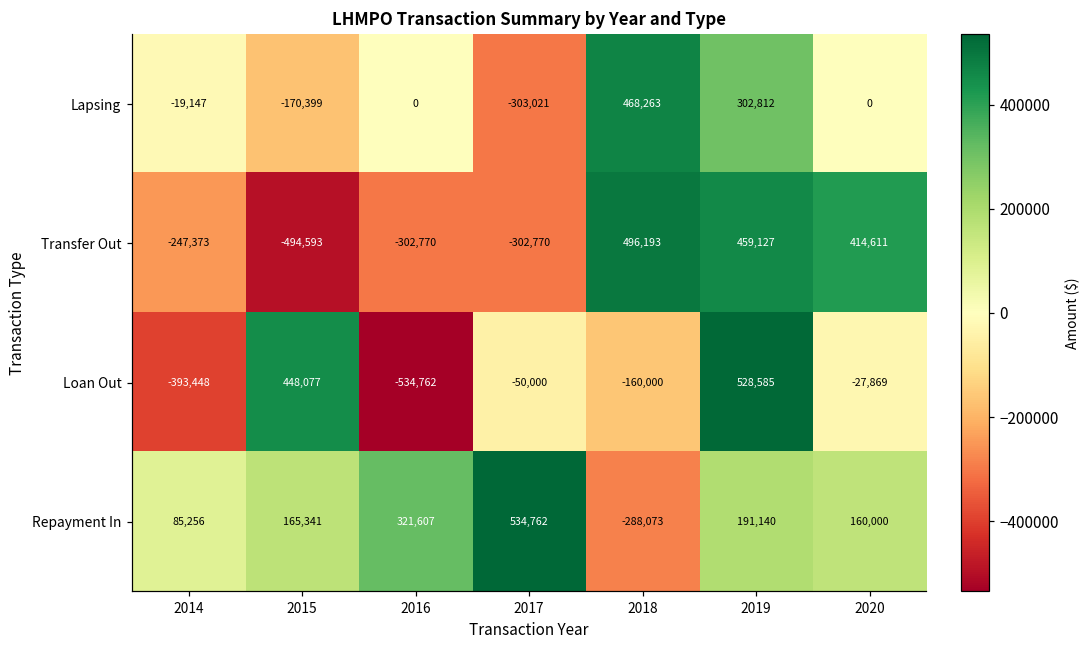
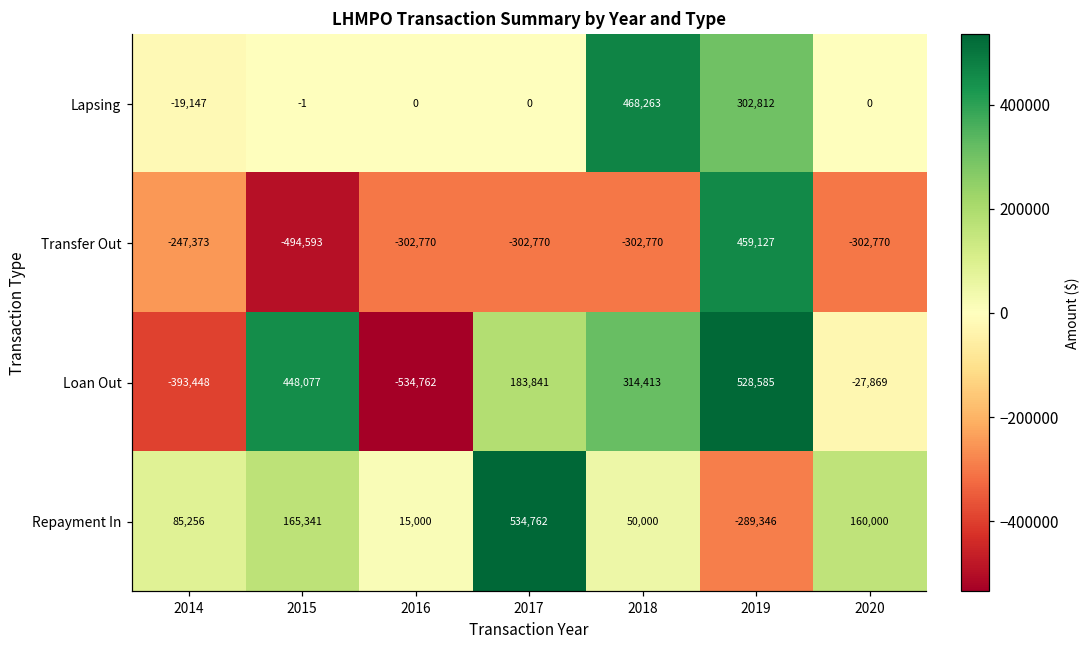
  {
    "Lapsing": {
      "2014": "-19,147",
-     "2015": "-170,399",
+     "2015": "-1",
      "2016": "0",
-     "2017": "-303,021",
+     "2017": "0",
      "2018": "468,263",
      "2019": "302,812",
      "2020": "0"
    },
    "Transfer Out": {
      "2014": "-247,373",
      "2015": "-494,593",
      "2016": "-302,770",
      "2017": "-302,770",
-     "2018": "496,193",
+     "2018": "-302,770",
      "2019": "459,127",
-     "2020": "414,611"
+     "2020": "-302,770"
    },
    "Loan Out": {
      "2014": "-393,448",
      "2015": "448,077",
      "2016": "-534,762",
-     "2017": "-50,000",
-     "2018": "-160,000",
+     "2017": "183,841",
+     "2018": "314,413",
      "2019": "528,585",
      "2020": "-27,869"
    },
    "Repayment In": {
      "2014": "85,256",
      "2015": "165,341",
-     "2016": "321,607",
+     "2016": "15,000",
      "2017": "534,762",
-     "2018": "-288,073",
-     "2019": "191,140",
+     "2018": "50,000",
+     "2019": "-289,346",
      "2020": "160,000"
    }
  }
